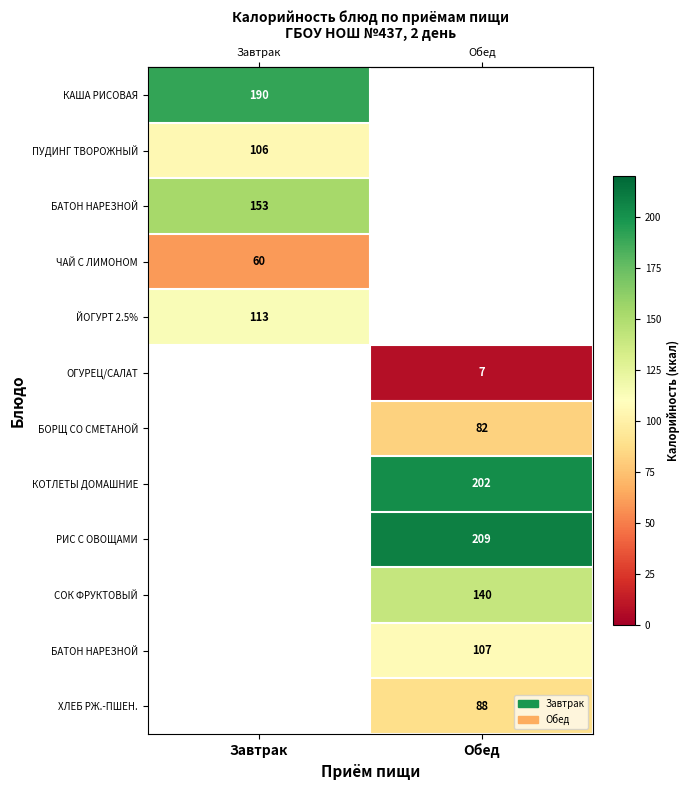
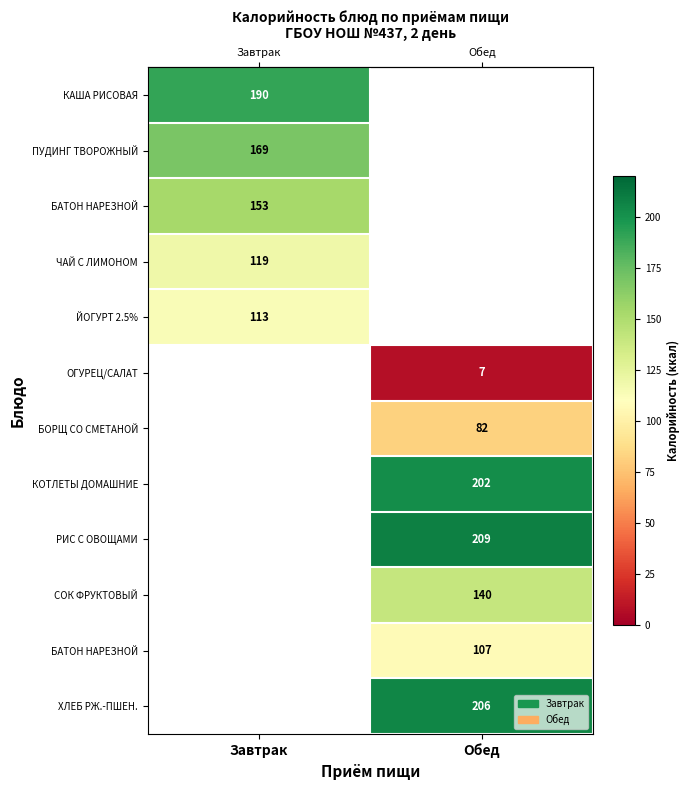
  {
    "КАША РИСОВАЯ": {
      "Завтрак": 190
    },
    "ПУДИНГ ТВОРОЖНЫЙ": {
-     "Завтрак": 106
+     "Завтрак": 169
    },
    "БАТОН НАРЕЗНОЙ": {
      "Завтрак": 153,
      "Обед": 107
    },
    "ЧАЙ С ЛИМОНОМ": {
-     "Завтрак": 60
+     "Завтрак": 119
    },
    "ЙОГУРТ 2.5%": {
      "Завтрак": 113
    },
    "ОГУРЕЦ/САЛАТ": {
      "Обед": 7
    },
    "БОРЩ СО СМЕТАНОЙ": {
      "Обед": 82
    },
    "КОТЛЕТЫ ДОМАШНИЕ": {
      "Обед": 202
    },
    "РИС С ОВОЩАМИ": {
      "Обед": 209
    },
    "СОК ФРУКТОВЫЙ": {
      "Обед": 140
    },
    "ХЛЕБ РЖ.-ПШЕН.": {
-     "Обед": 88
+     "Обед": 206
    }
  }
